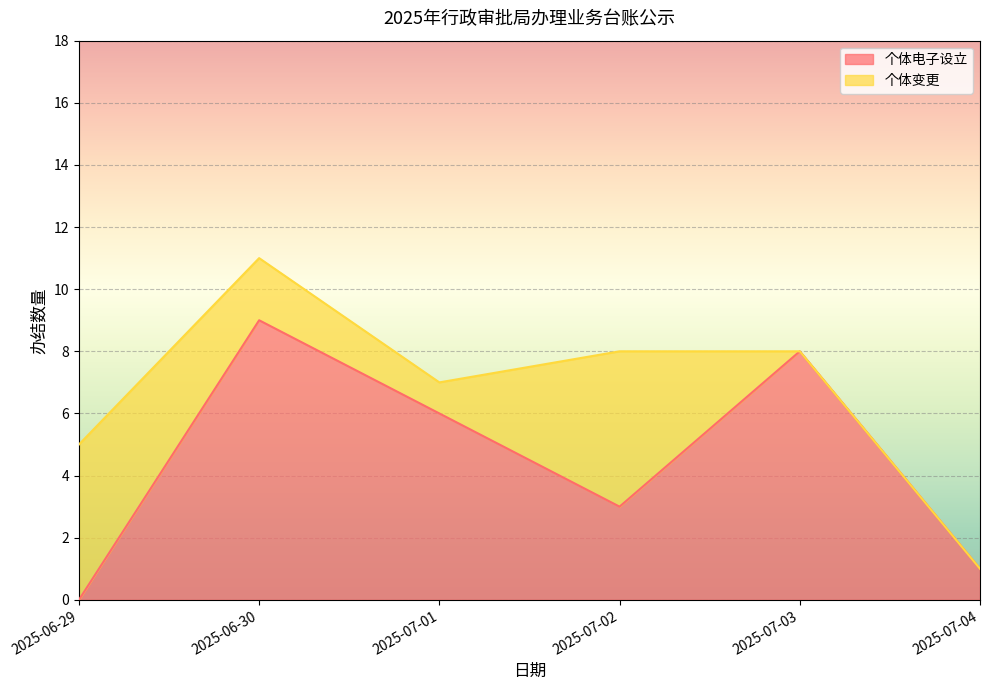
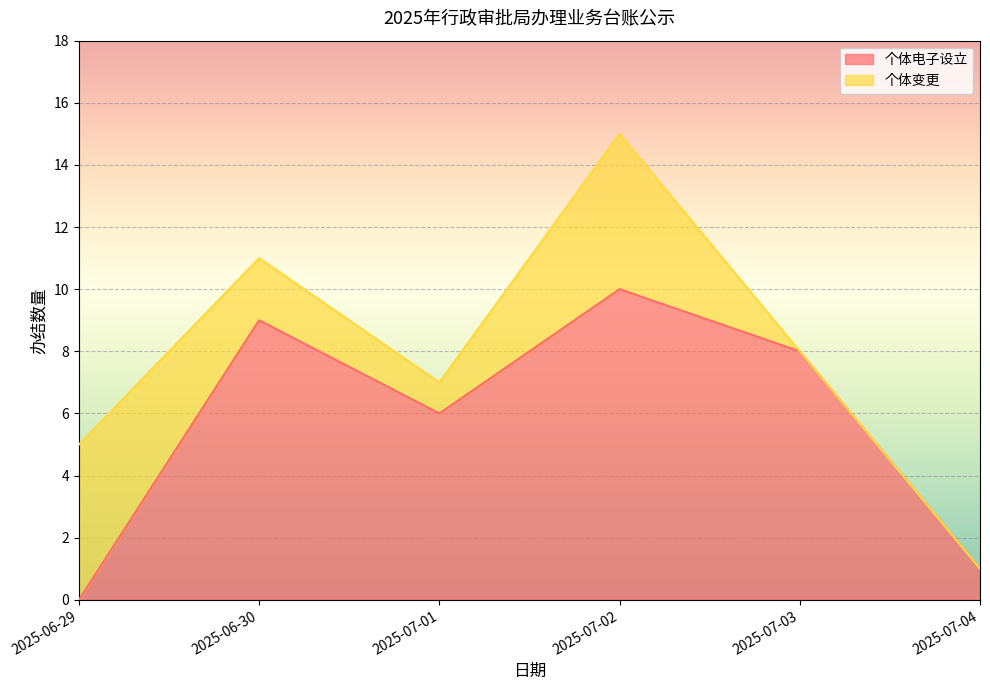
  {
    "个体电子设立": {
      "2025-06-29": 0,
      "2025-06-30": 9,
      "2025-07-01": 6,
-     "2025-07-02": 3
+     "2025-07-02": 10
    },
    "个体变更": {
      "2025-06-29": 5,
      "2025-06-30": 2,
      "2025-07-01": 1,
      "2025-07-02": 5
    }
  }
